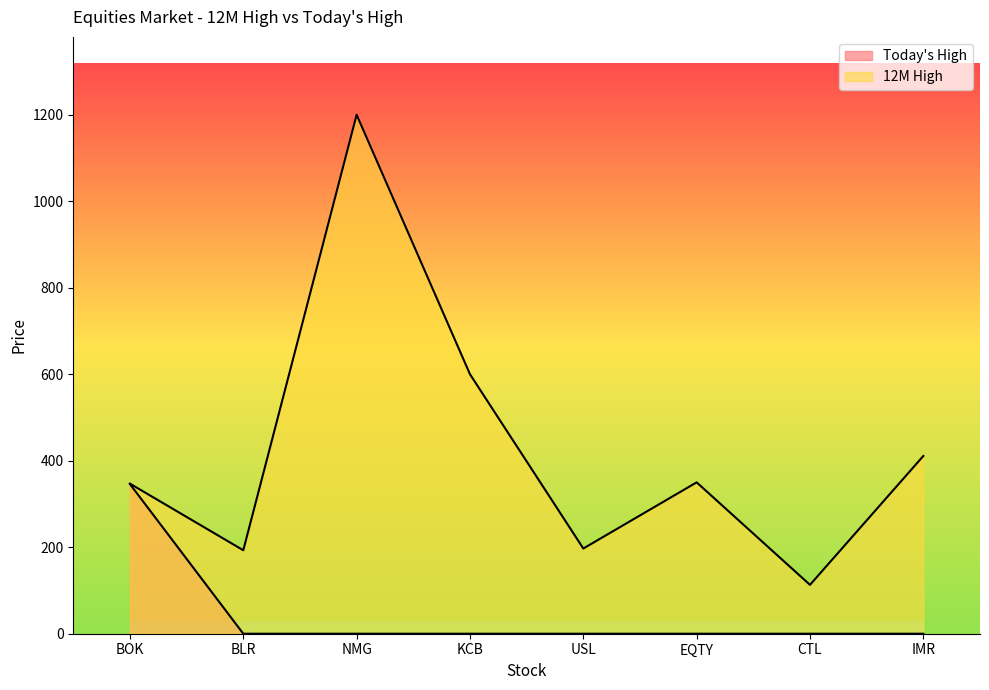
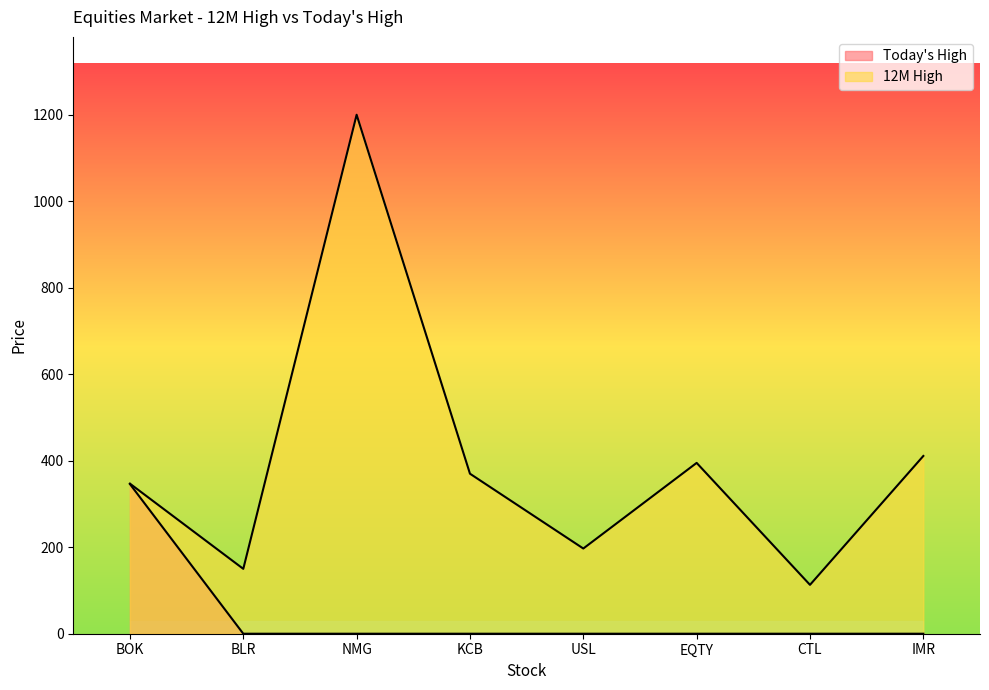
  {
    "Today's High": {
      "BLR": 0,
      "NMG": 0,
      "KCB": 0,
      "USL": 0,
      "EQTY": 0,
      "CTL": 0,
      "IMR": 0
    },
    "12M High": {
-     "BLR": 190,
+     "BLR": 150,
      "NMG": 1200,
-     "KCB": 600,
+     "KCB": 370,
      "USL": 200,
-     "EQTY": 350,
+     "EQTY": 400,
      "CTL": 110,
      "IMR": 410
    }
  }
